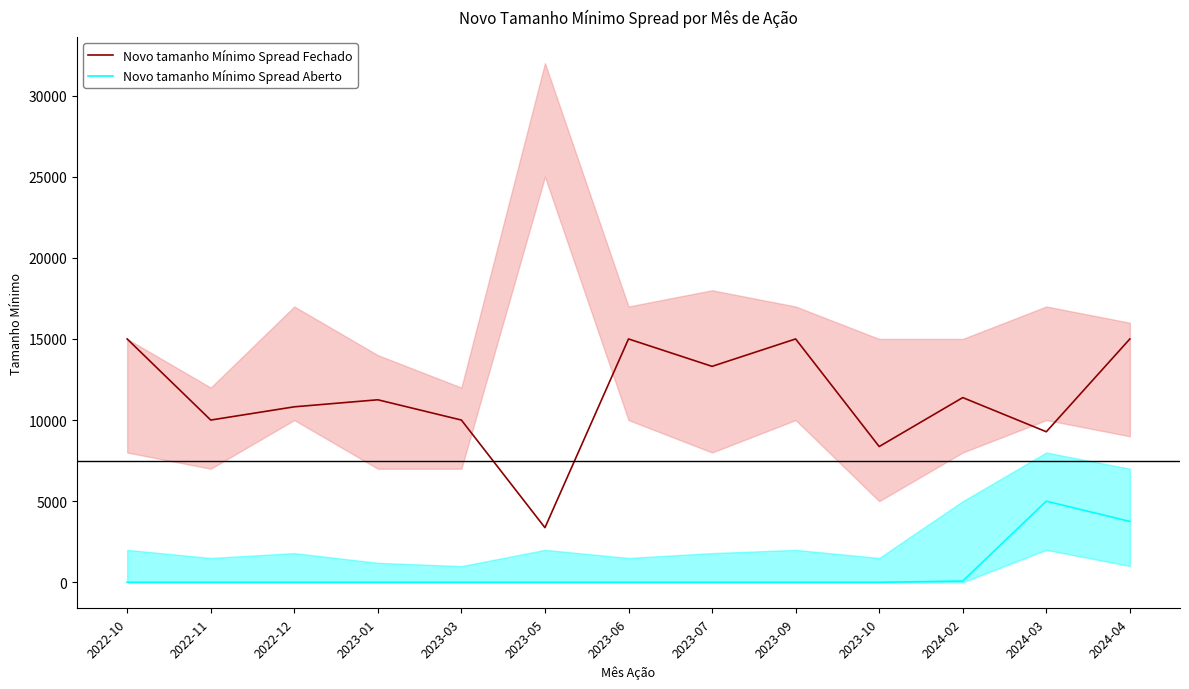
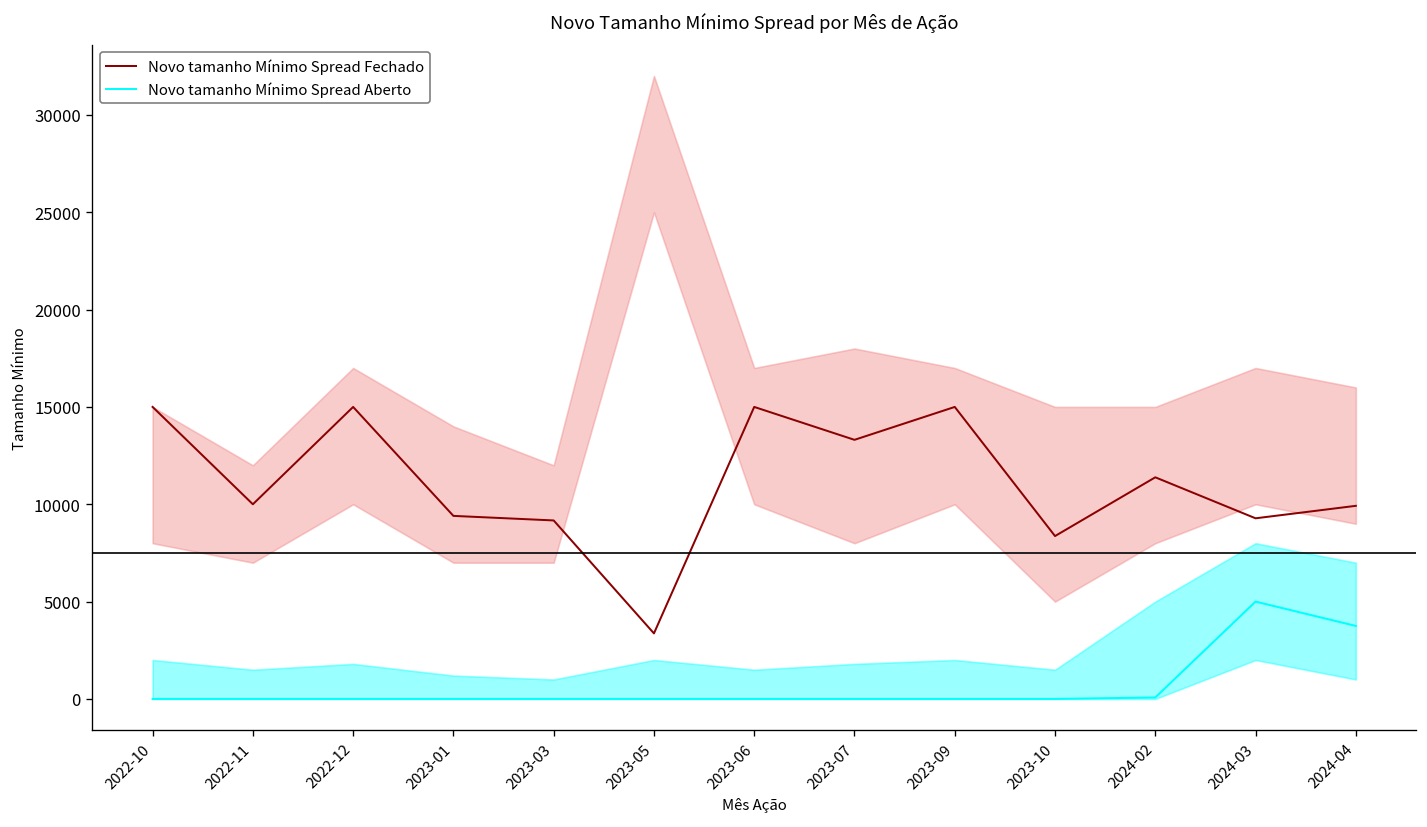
  {
    "Novo tamanho Mínimo Spread Fechado": {
      "2022-11": 10000,
-     "2022-12": 10800,
-     "2023-01": 11300,
-     "2023-03": 10000,
+     "2022-12": 15000,
+     "2023-01": 9400,
+     "2023-03": 9200,
      "2023-05": 3400,
      "2023-06": 15000,
      "2023-07": 13300,
      "2023-09": 15000,
      "2023-10": 8400,
      "2024-02": 11400,
      "2024-03": 9300,
-     "2024-04": 15000
+     "2024-04": 9900
    }
  }
